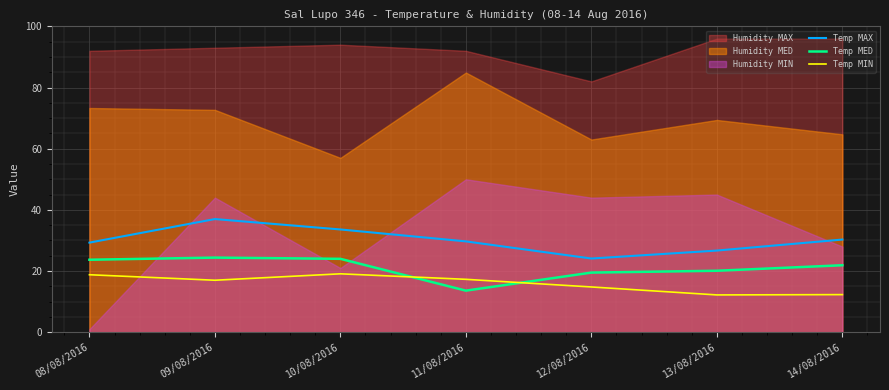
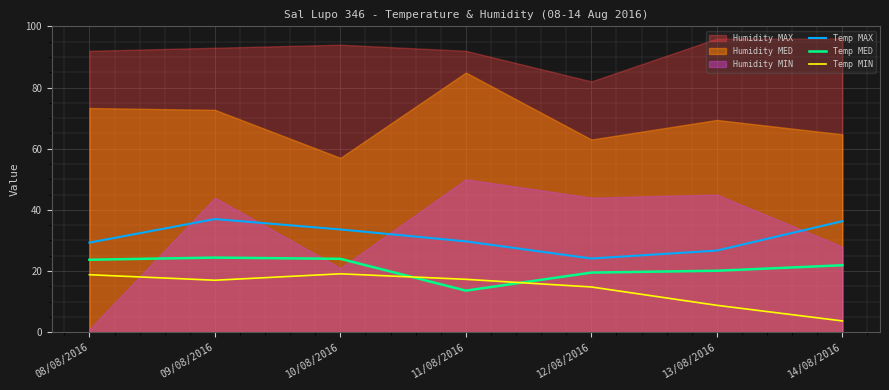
  {
    "Temp MAX": {
      "08/08/2016": 29,
      "09/08/2016": 37,
      "10/08/2016": 34,
      "11/08/2016": 30,
      "12/08/2016": 24,
      "13/08/2016": 27,
-     "14/08/2016": 30
+     "14/08/2016": 36
    },
    "Temp MED": {
      "08/08/2016": 24,
      "09/08/2016": 24,
      "10/08/2016": 24,
      "11/08/2016": 14,
      "12/08/2016": 20,
      "13/08/2016": 20,
      "14/08/2016": 22
    },
    "Temp MIN": {
      "08/08/2016": 19,
      "09/08/2016": 17,
      "10/08/2016": 19,
      "11/08/2016": 17,
      "12/08/2016": 15,
-     "13/08/2016": 12,
-     "14/08/2016": 12
+     "13/08/2016": 9,
+     "14/08/2016": 4
    }
  }
